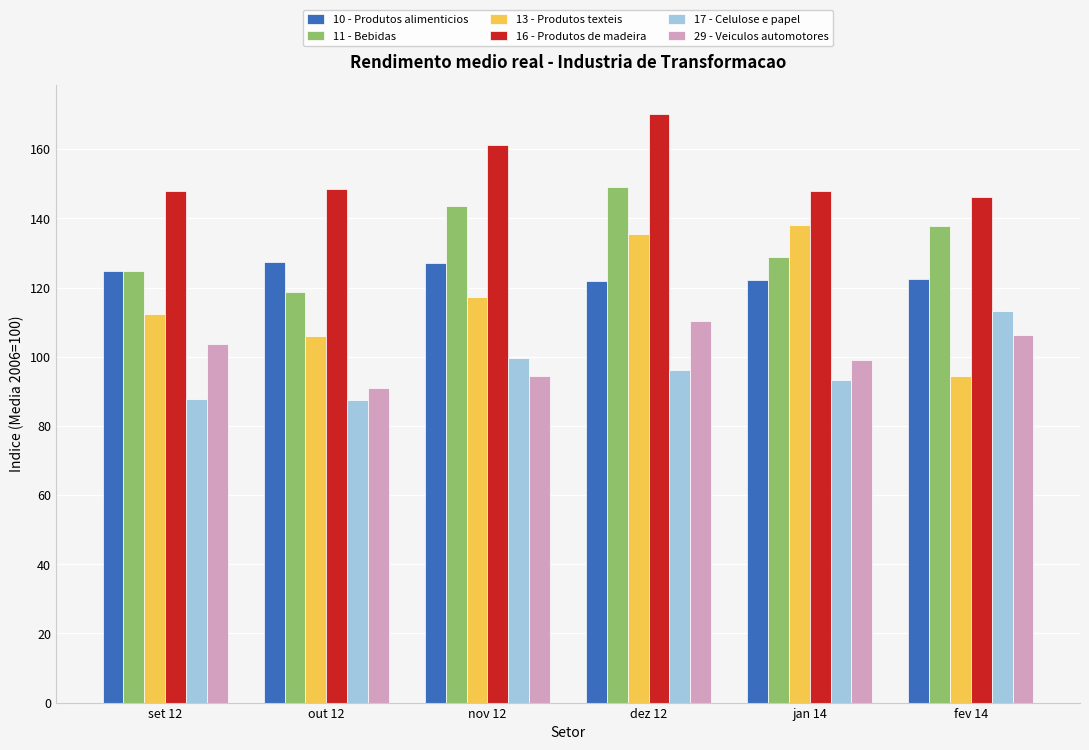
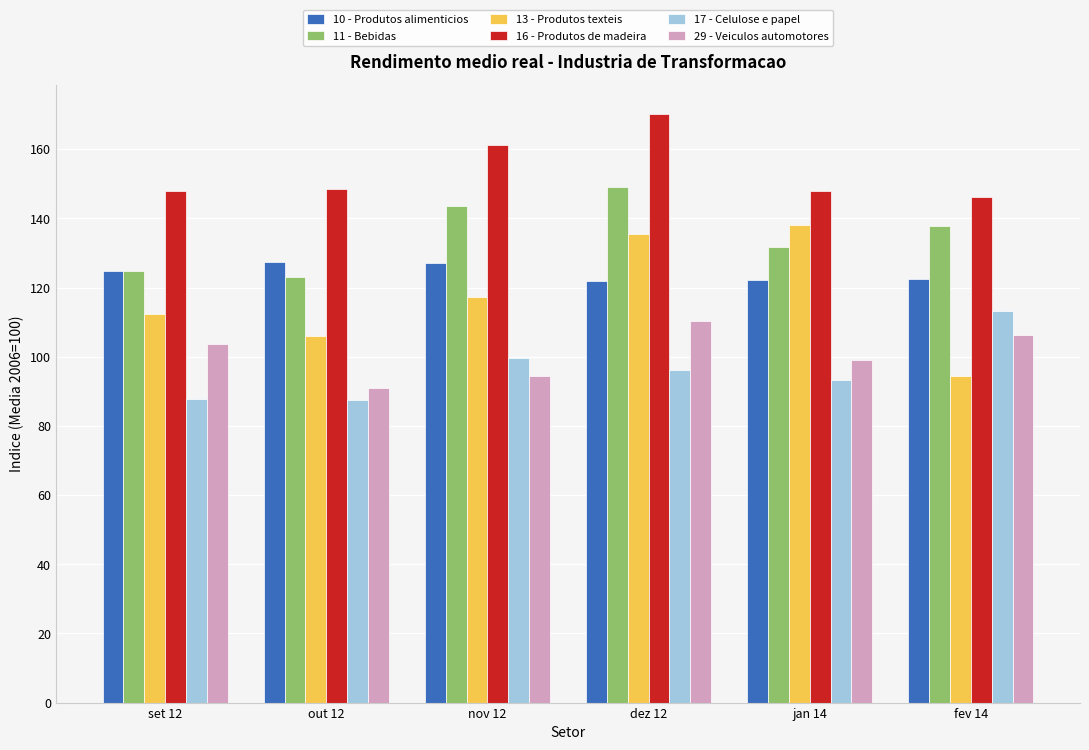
  {
    "10 - Produtos alimenticios": {
      "set 12": 125,
      "out 12": 127,
      "nov 12": 127,
      "dez 12": 122,
      "jan 14": 122,
      "fev 14": 123
    },
    "11 - Bebidas": {
      "set 12": 125,
-     "out 12": 119,
+     "out 12": 123,
      "nov 12": 144,
      "dez 12": 149,
-     "jan 14": 129,
+     "jan 14": 132,
      "fev 14": 138
    },
    "13 - Produtos texteis": {
      "set 12": 113,
      "out 12": 106,
      "nov 12": 117,
      "dez 12": 136,
      "jan 14": 138,
      "fev 14": 95
    },
    "16 - Produtos de madeira": {
      "set 12": 148,
      "out 12": 149,
      "nov 12": 161,
      "dez 12": 170,
      "jan 14": 148,
      "fev 14": 146
    },
    "17 - Celulose e papel": {
      "set 12": 88,
      "out 12": 87,
      "nov 12": 100,
      "dez 12": 96,
      "jan 14": 93,
      "fev 14": 113
    },
    "29 - Veiculos automotores": {
      "set 12": 104,
      "out 12": 91,
      "nov 12": 95,
      "dez 12": 110,
      "jan 14": 99,
      "fev 14": 106
    }
  }
